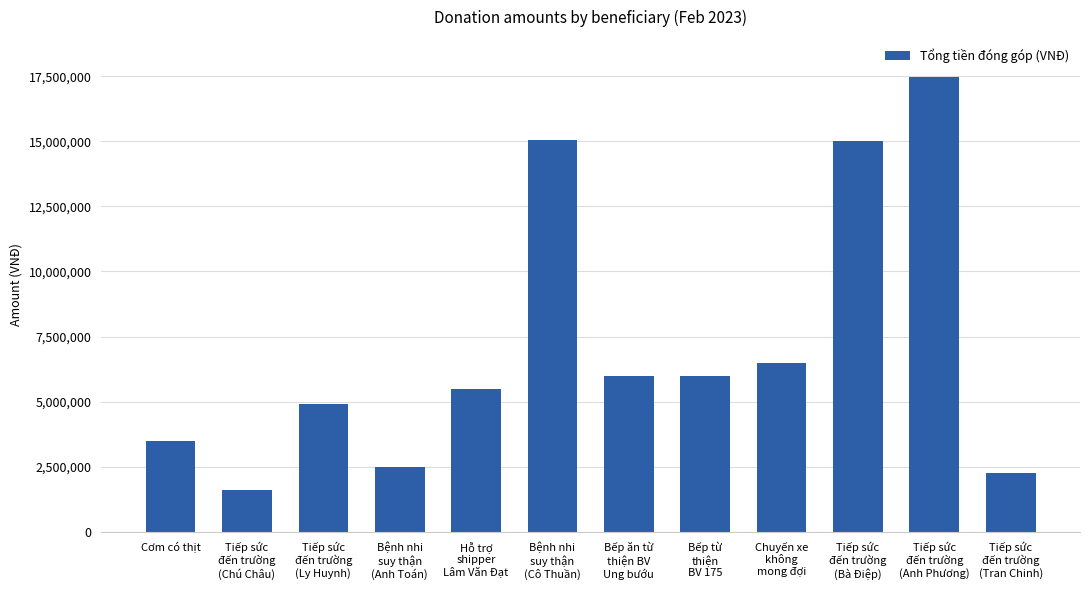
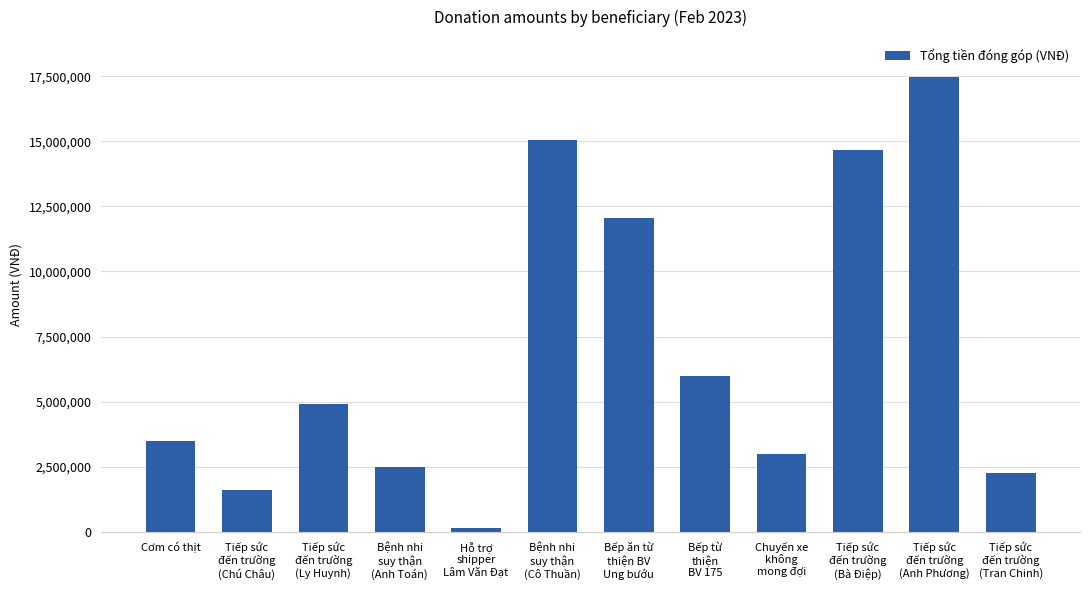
  {
    "Cơm có thịt": "3,500,000",
    "Tiếp sức đến trường (Chú Châu)": "1,600,000",
    "Tiếp sức đến trường (Ly Huynh)": "4,900,000",
    "Bệnh nhi suy thận (Anh Toán)": "2,500,000",
-   "Hỗ trợ shipper Lâm Văn Đạt": "5,500,000",
+   "Hỗ trợ shipper Lâm Văn Đạt": "200,000",
    "Bệnh nhi suy thận (Cô Thuần)": "15,000,000",
-   "Bếp ăn từ thiện BV Ung bướu": "6,000,000",
+   "Bếp ăn từ thiện BV Ung bướu": "12,000,000",
    "Bếp từ thiện BV 175": "6,000,000",
-   "Chuyến xe không mong đợi": "6,500,000",
-   "Tiếp sức đến trường (Bà Điệp)": "15,000,000",
+   "Chuyến xe không mong đợi": "3,000,000",
+   "Tiếp sức đến trường (Bà Điệp)": "14,700,000",
    "Tiếp sức đến trường (Anh Phương)": "17,500,000",
    "Tiếp sức đến trường (Tran Chinh)": "2,200,000"
  }
